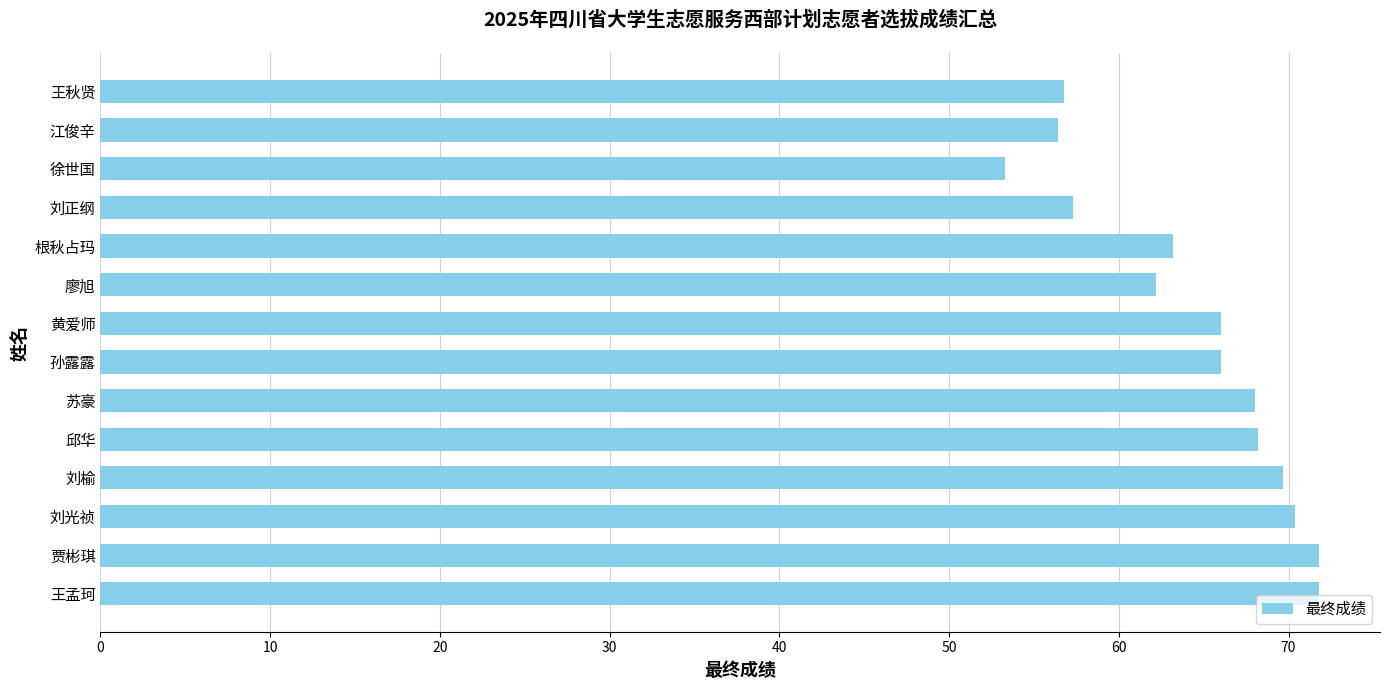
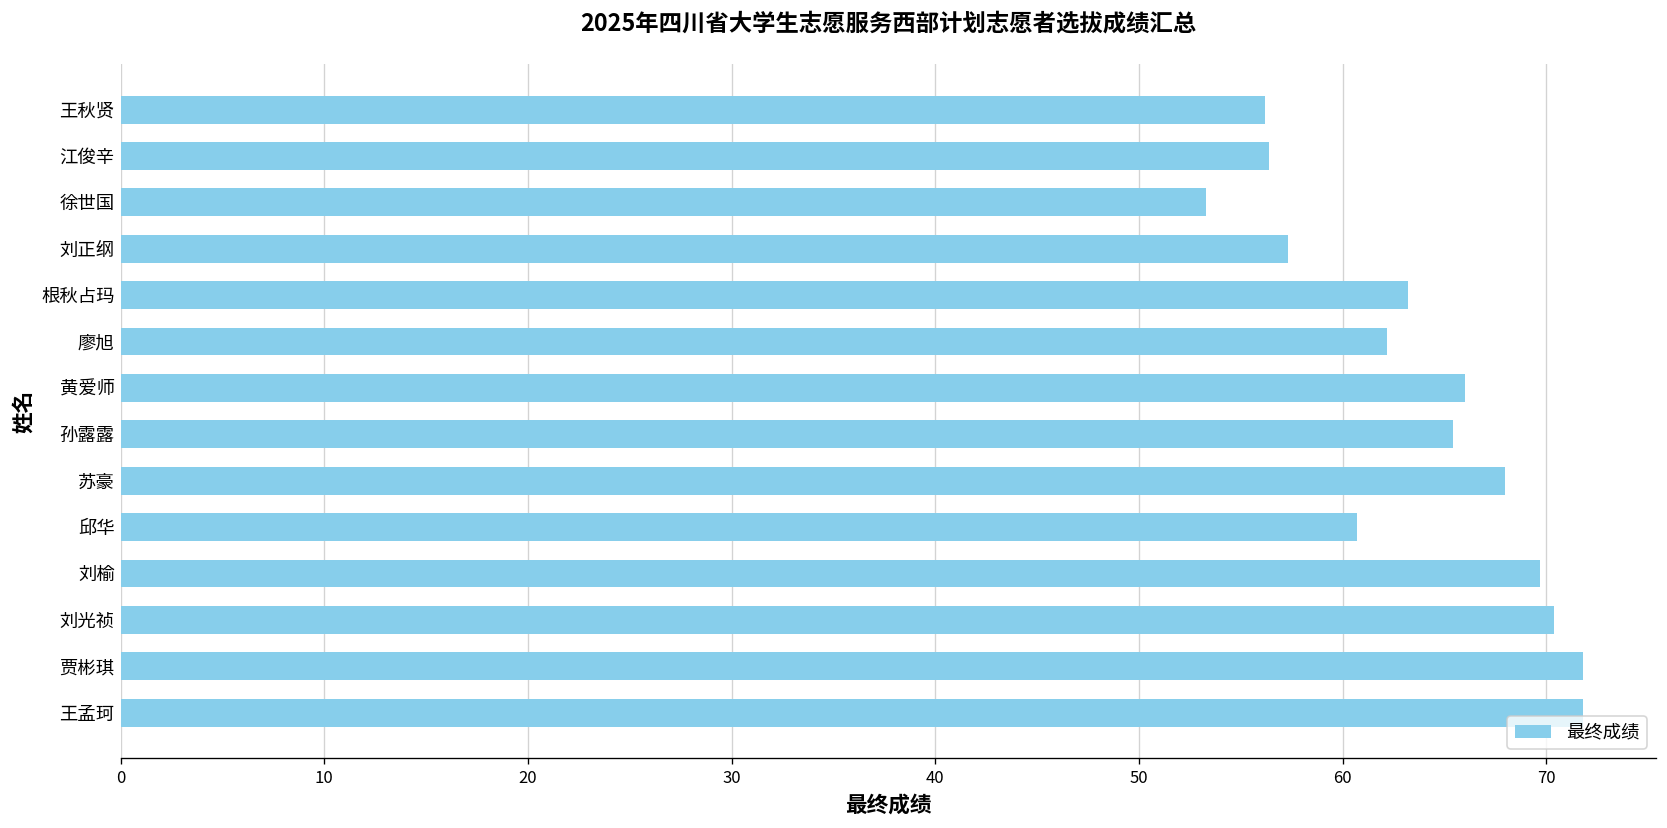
  {
-   "王秋贤": 56.8,
+   "王秋贤": 56.2,
    "江俊辛": 56.4,
    "徐世国": 53.3,
    "刘正纲": 57.3,
    "根秋占玛": 63.2,
    "廖旭": 62.2,
    "黄爱师": 66.0,
-   "孙露露": 66.0,
+   "孙露露": 65.4,
    "苏豪": 68.0,
-   "邱华": 68.2,
+   "邱华": 60.7,
    "刘榆": 69.7,
    "刘光祯": 70.4,
    "贾彬琪": 71.8,
    "王孟珂": 71.8
  }
